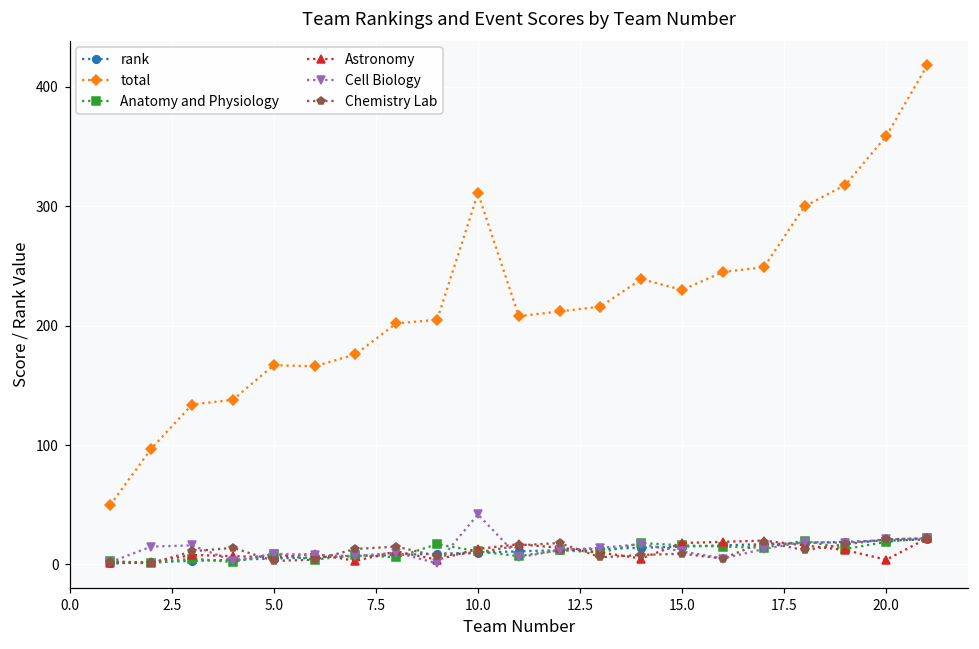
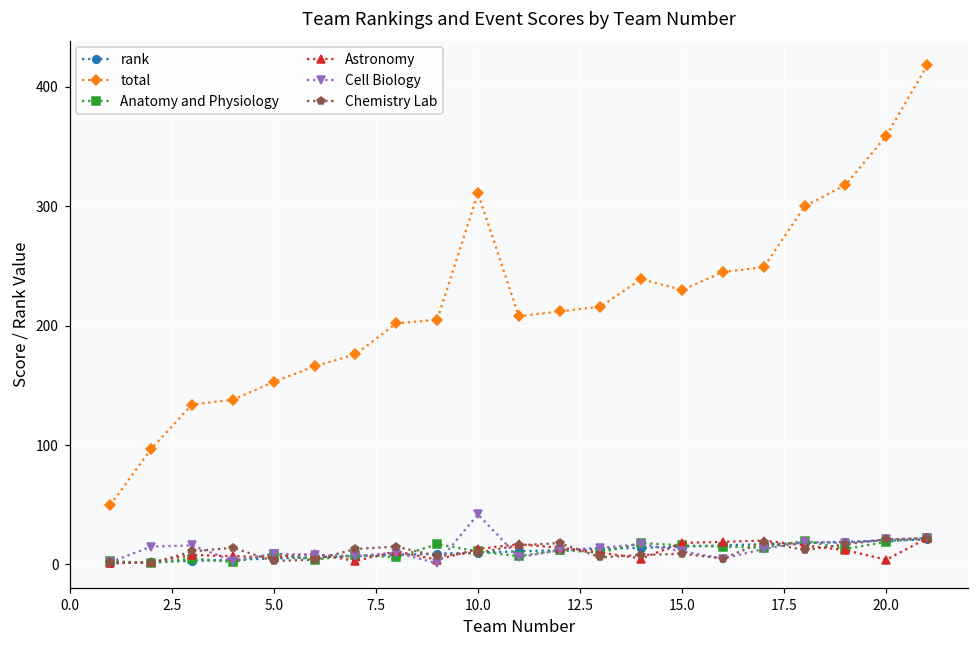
  {
    "total": {
-     "5.0": 167,
+     "5.0": 153,
      "10.0": 311,
      "15.0": 230,
      "20.0": 359
    },
    "Astronomy": {
      "20.0": 4
    },
    "Cell Biology": {
      "10.0": 42
    }
  }
